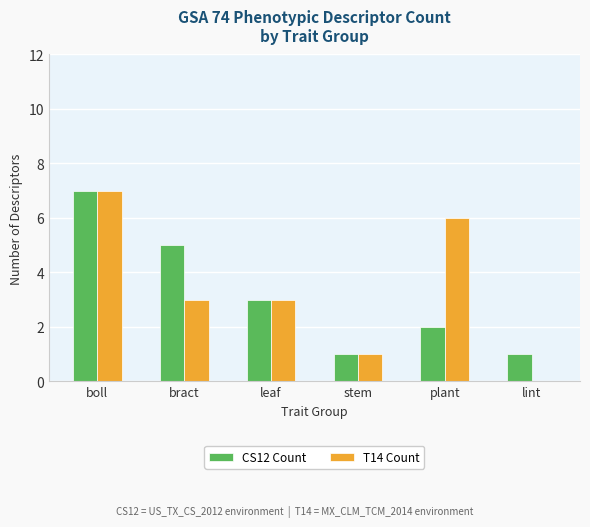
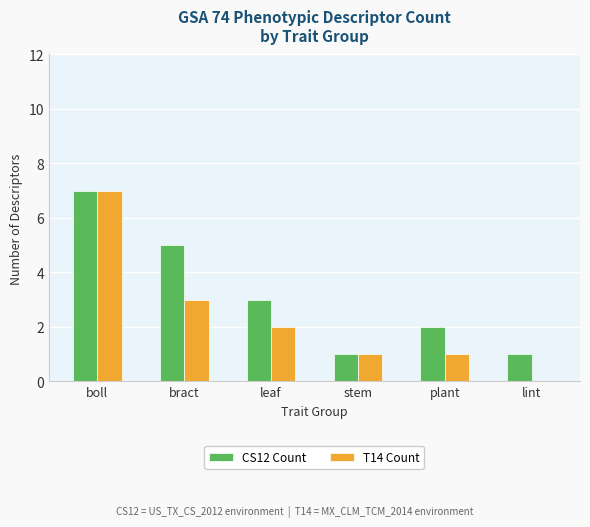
  {
    "CS12 Count": {
      "boll": 7,
      "bract": 5,
      "leaf": 3,
      "stem": 1,
      "plant": 2,
      "lint": 1
    },
    "T14 Count": {
      "boll": 7,
      "bract": 3,
-     "leaf": 3,
+     "leaf": 2,
      "stem": 1,
-     "plant": 6,
+     "plant": 1,
      "lint": 0
    }
  }
